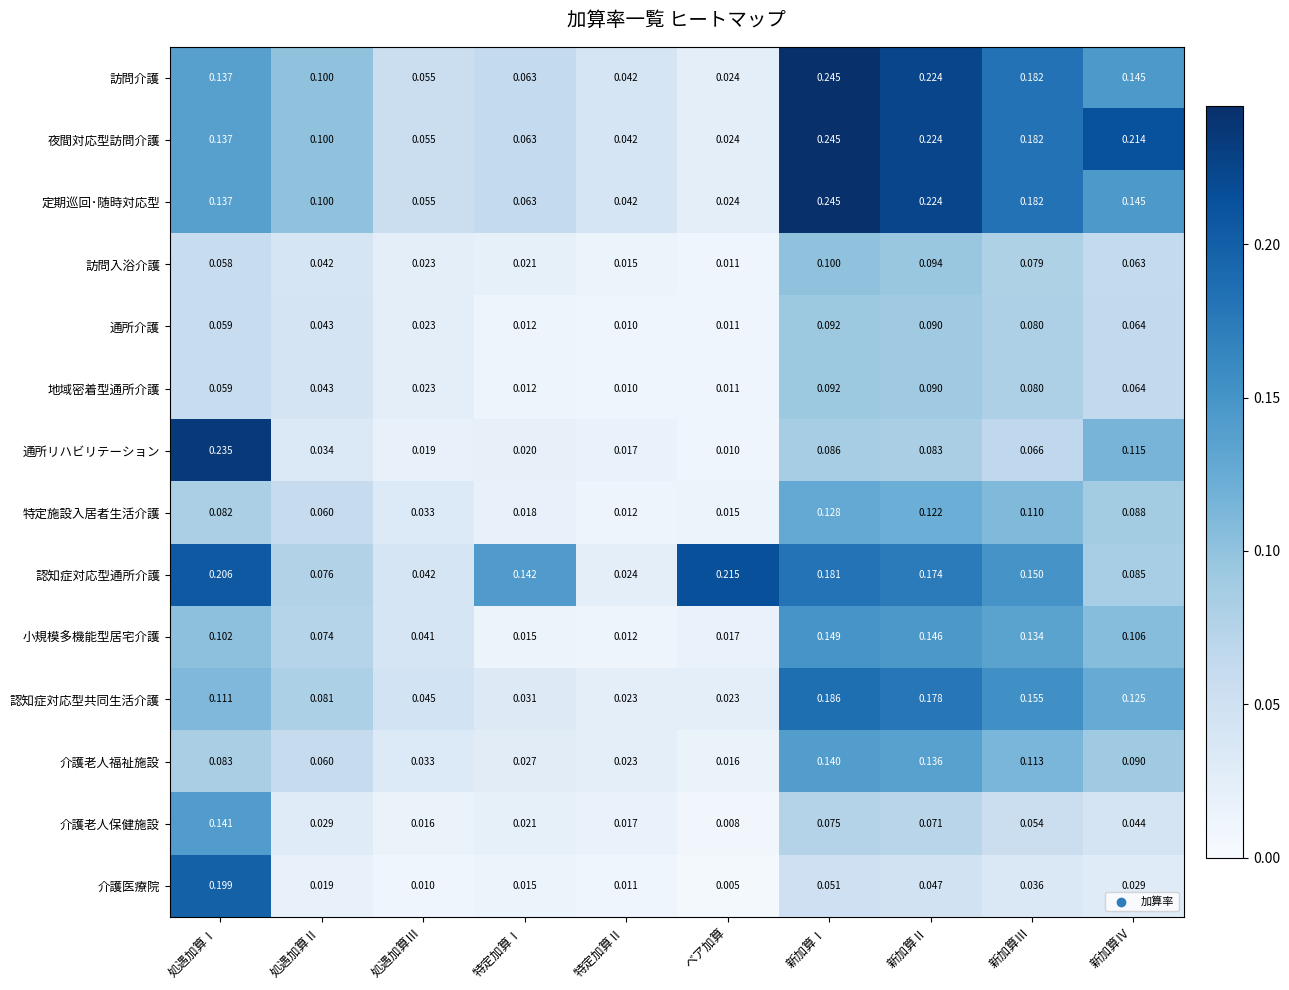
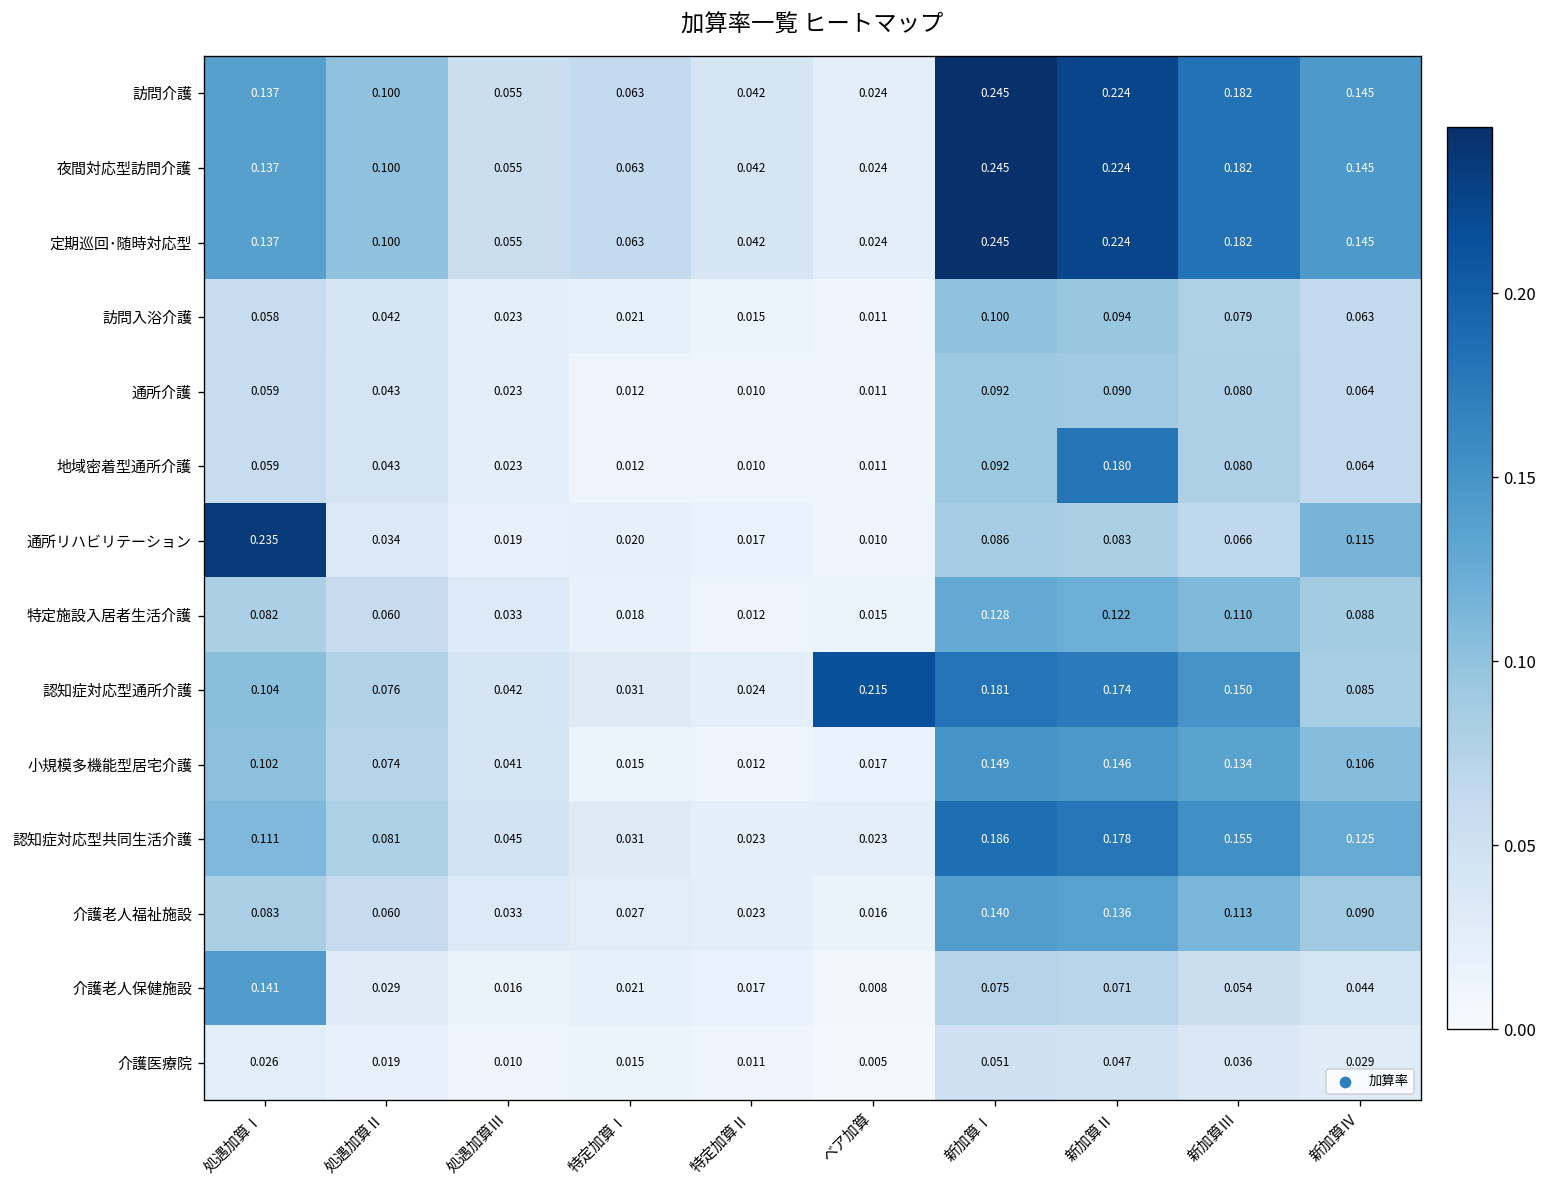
  {
    "訪問介護": {
      "処遇加算Ⅰ": 0.137,
      "処遇加算Ⅱ": 0.100,
      "処遇加算Ⅲ": 0.055,
      "特定加算Ⅰ": 0.063,
      "特定加算Ⅱ": 0.042,
      "ベア加算": 0.024,
      "新加算Ⅰ": 0.245,
      "新加算Ⅱ": 0.224,
      "新加算Ⅲ": 0.182,
      "新加算Ⅳ": 0.145
    },
    "夜間対応型訪問介護": {
      "処遇加算Ⅰ": 0.137,
      "処遇加算Ⅱ": 0.100,
      "処遇加算Ⅲ": 0.055,
      "特定加算Ⅰ": 0.063,
      "特定加算Ⅱ": 0.042,
      "ベア加算": 0.024,
      "新加算Ⅰ": 0.245,
      "新加算Ⅱ": 0.224,
      "新加算Ⅲ": 0.182,
-     "新加算Ⅳ": 0.214
+     "新加算Ⅳ": 0.145
    },
    "定期巡回･随時対応型": {
      "処遇加算Ⅰ": 0.137,
      "処遇加算Ⅱ": 0.100,
      "処遇加算Ⅲ": 0.055,
      "特定加算Ⅰ": 0.063,
      "特定加算Ⅱ": 0.042,
      "ベア加算": 0.024,
      "新加算Ⅰ": 0.245,
      "新加算Ⅱ": 0.224,
      "新加算Ⅲ": 0.182,
      "新加算Ⅳ": 0.145
    },
    "訪問入浴介護": {
      "処遇加算Ⅰ": 0.058,
      "処遇加算Ⅱ": 0.042,
      "処遇加算Ⅲ": 0.023,
      "特定加算Ⅰ": 0.021,
      "特定加算Ⅱ": 0.015,
      "ベア加算": 0.011,
      "新加算Ⅰ": 0.100,
      "新加算Ⅱ": 0.094,
      "新加算Ⅲ": 0.079,
      "新加算Ⅳ": 0.063
    },
    "通所介護": {
      "処遇加算Ⅰ": 0.059,
      "処遇加算Ⅱ": 0.043,
      "処遇加算Ⅲ": 0.023,
      "特定加算Ⅰ": 0.012,
      "特定加算Ⅱ": 0.010,
      "ベア加算": 0.011,
      "新加算Ⅰ": 0.092,
      "新加算Ⅱ": 0.090,
      "新加算Ⅲ": 0.080,
      "新加算Ⅳ": 0.064
    },
    "地域密着型通所介護": {
      "処遇加算Ⅰ": 0.059,
      "処遇加算Ⅱ": 0.043,
      "処遇加算Ⅲ": 0.023,
      "特定加算Ⅰ": 0.012,
      "特定加算Ⅱ": 0.010,
      "ベア加算": 0.011,
      "新加算Ⅰ": 0.092,
-     "新加算Ⅱ": 0.090,
+     "新加算Ⅱ": 0.180,
      "新加算Ⅲ": 0.080,
      "新加算Ⅳ": 0.064
    },
    "通所リハビリテーション": {
      "処遇加算Ⅰ": 0.235,
      "処遇加算Ⅱ": 0.034,
      "処遇加算Ⅲ": 0.019,
      "特定加算Ⅰ": 0.020,
      "特定加算Ⅱ": 0.017,
      "ベア加算": 0.010,
      "新加算Ⅰ": 0.086,
      "新加算Ⅱ": 0.083,
      "新加算Ⅲ": 0.066,
      "新加算Ⅳ": 0.115
    },
    "特定施設入居者生活介護": {
      "処遇加算Ⅰ": 0.082,
      "処遇加算Ⅱ": 0.060,
      "処遇加算Ⅲ": 0.033,
      "特定加算Ⅰ": 0.018,
      "特定加算Ⅱ": 0.012,
      "ベア加算": 0.015,
      "新加算Ⅰ": 0.128,
      "新加算Ⅱ": 0.122,
      "新加算Ⅲ": 0.110,
      "新加算Ⅳ": 0.088
    },
    "認知症対応型通所介護": {
-     "処遇加算Ⅰ": 0.206,
+     "処遇加算Ⅰ": 0.104,
      "処遇加算Ⅱ": 0.076,
      "処遇加算Ⅲ": 0.042,
-     "特定加算Ⅰ": 0.142,
+     "特定加算Ⅰ": 0.031,
      "特定加算Ⅱ": 0.024,
      "ベア加算": 0.215,
      "新加算Ⅰ": 0.181,
      "新加算Ⅱ": 0.174,
      "新加算Ⅲ": 0.150,
      "新加算Ⅳ": 0.085
    },
    "小規模多機能型居宅介護": {
      "処遇加算Ⅰ": 0.102,
      "処遇加算Ⅱ": 0.074,
      "処遇加算Ⅲ": 0.041,
      "特定加算Ⅰ": 0.015,
      "特定加算Ⅱ": 0.012,
      "ベア加算": 0.017,
      "新加算Ⅰ": 0.149,
      "新加算Ⅱ": 0.146,
      "新加算Ⅲ": 0.134,
      "新加算Ⅳ": 0.106
    },
    "認知症対応型共同生活介護": {
      "処遇加算Ⅰ": 0.111,
      "処遇加算Ⅱ": 0.081,
      "処遇加算Ⅲ": 0.045,
      "特定加算Ⅰ": 0.031,
      "特定加算Ⅱ": 0.023,
      "ベア加算": 0.023,
      "新加算Ⅰ": 0.186,
      "新加算Ⅱ": 0.178,
      "新加算Ⅲ": 0.155,
      "新加算Ⅳ": 0.125
    },
    "介護老人福祉施設": {
      "処遇加算Ⅰ": 0.083,
      "処遇加算Ⅱ": 0.060,
      "処遇加算Ⅲ": 0.033,
      "特定加算Ⅰ": 0.027,
      "特定加算Ⅱ": 0.023,
      "ベア加算": 0.016,
      "新加算Ⅰ": 0.140,
      "新加算Ⅱ": 0.136,
      "新加算Ⅲ": 0.113,
      "新加算Ⅳ": 0.090
    },
    "介護老人保健施設": {
      "処遇加算Ⅰ": 0.141,
      "処遇加算Ⅱ": 0.029,
      "処遇加算Ⅲ": 0.016,
      "特定加算Ⅰ": 0.021,
      "特定加算Ⅱ": 0.017,
      "ベア加算": 0.008,
      "新加算Ⅰ": 0.075,
      "新加算Ⅱ": 0.071,
      "新加算Ⅲ": 0.054,
      "新加算Ⅳ": 0.044
    },
    "介護医療院": {
-     "処遇加算Ⅰ": 0.199,
+     "処遇加算Ⅰ": 0.026,
      "処遇加算Ⅱ": 0.019,
      "処遇加算Ⅲ": 0.010,
      "特定加算Ⅰ": 0.015,
      "特定加算Ⅱ": 0.011,
      "ベア加算": 0.005,
      "新加算Ⅰ": 0.051,
      "新加算Ⅱ": 0.047,
      "新加算Ⅲ": 0.036,
      "新加算Ⅳ": 0.029
    }
  }
